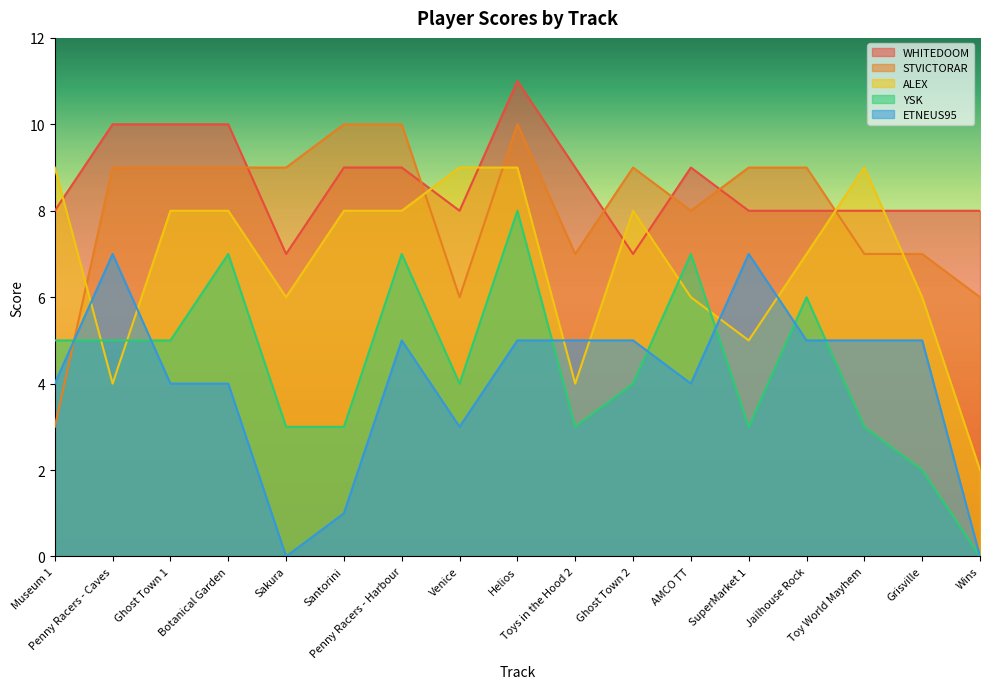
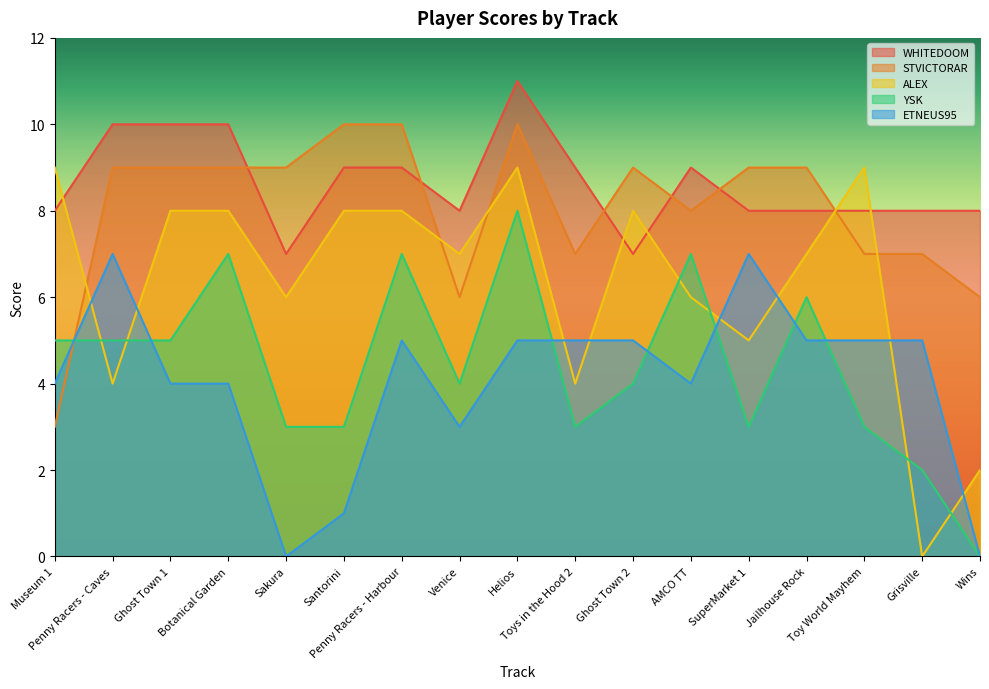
  {
    "ALEX": {
      "Museum 1": 9,
      "Penny Racers - Caves": 4,
      "Ghost Town 1": 8,
      "Botanical Garden": 8,
      "Sakura": 6,
      "Santorini": 8,
      "Penny Racers - Harbour": 8,
-     "Venice": 9,
+     "Venice": 7,
      "Helios": 9,
      "Toys in the Hood 2": 4,
      "Ghost Town 2": 8,
      "AMCO TT": 6,
      "SuperMarket 1": 5,
      "Jailhouse Rock": 7,
      "Toy World Mayhem": 9,
-     "Grisville": 6,
+     "Grisville": 0,
      "Wins": 2
    },
    "YSK": {
      "Museum 1": 5,
      "Penny Racers - Caves": 5,
      "Ghost Town 1": 5,
      "Botanical Garden": 7,
      "Sakura": 3,
      "Santorini": 3,
      "Penny Racers - Harbour": 7,
      "Venice": 4,
      "Helios": 8,
      "Toys in the Hood 2": 3,
      "Ghost Town 2": 4,
      "AMCO TT": 7,
      "SuperMarket 1": 3,
      "Jailhouse Rock": 6,
      "Toy World Mayhem": 3,
      "Grisville": 2
    },
    "ETNEUS95": {
      "Museum 1": 4,
      "Penny Racers - Caves": 7,
      "Ghost Town 1": 4,
      "Botanical Garden": 4,
      "Sakura": 0,
      "Santorini": 1,
      "Penny Racers - Harbour": 5,
      "Venice": 3,
      "Helios": 5,
      "Toys in the Hood 2": 5,
      "Ghost Town 2": 5,
      "AMCO TT": 4,
      "SuperMarket 1": 7,
      "Jailhouse Rock": 5,
      "Toy World Mayhem": 5,
      "Grisville": 5
    }
  }
